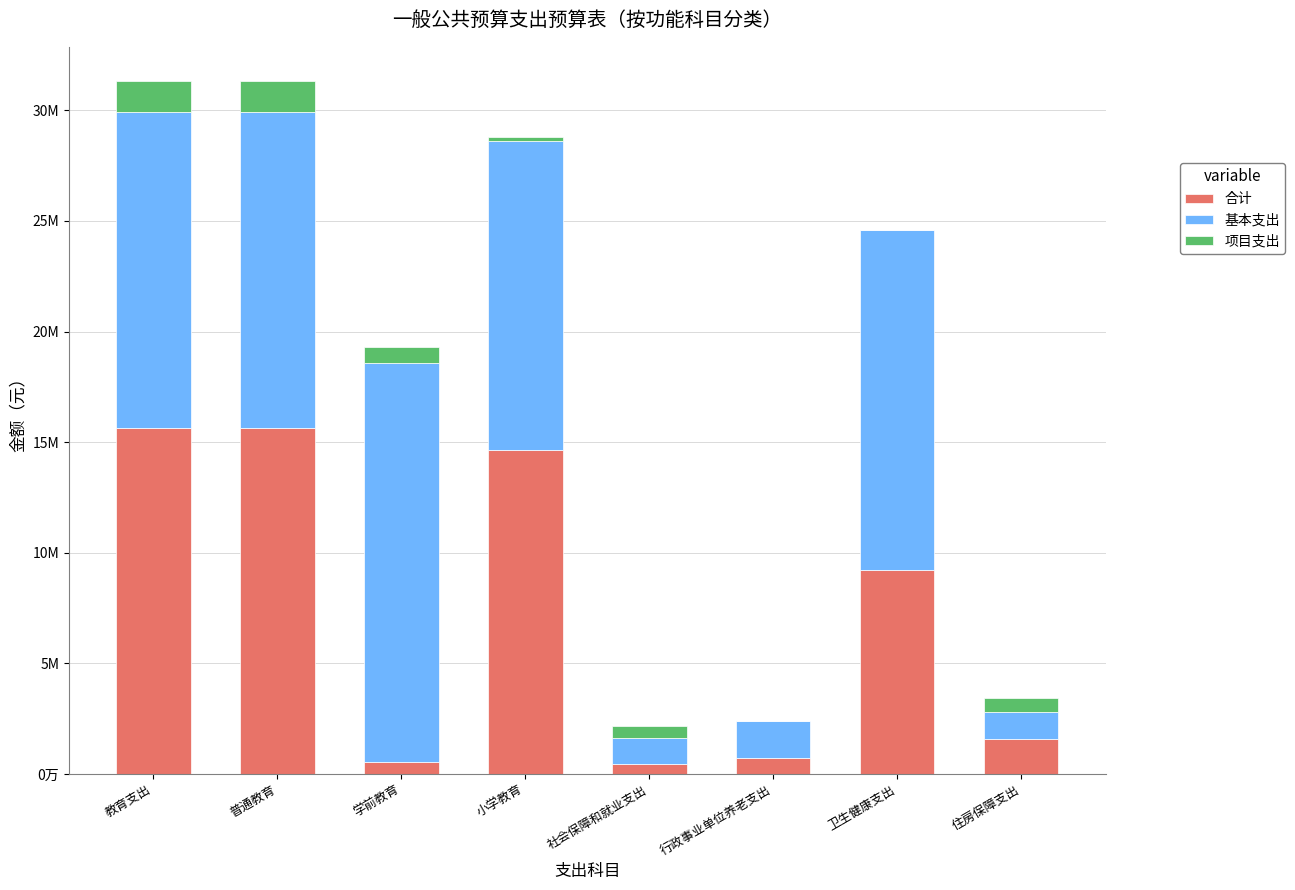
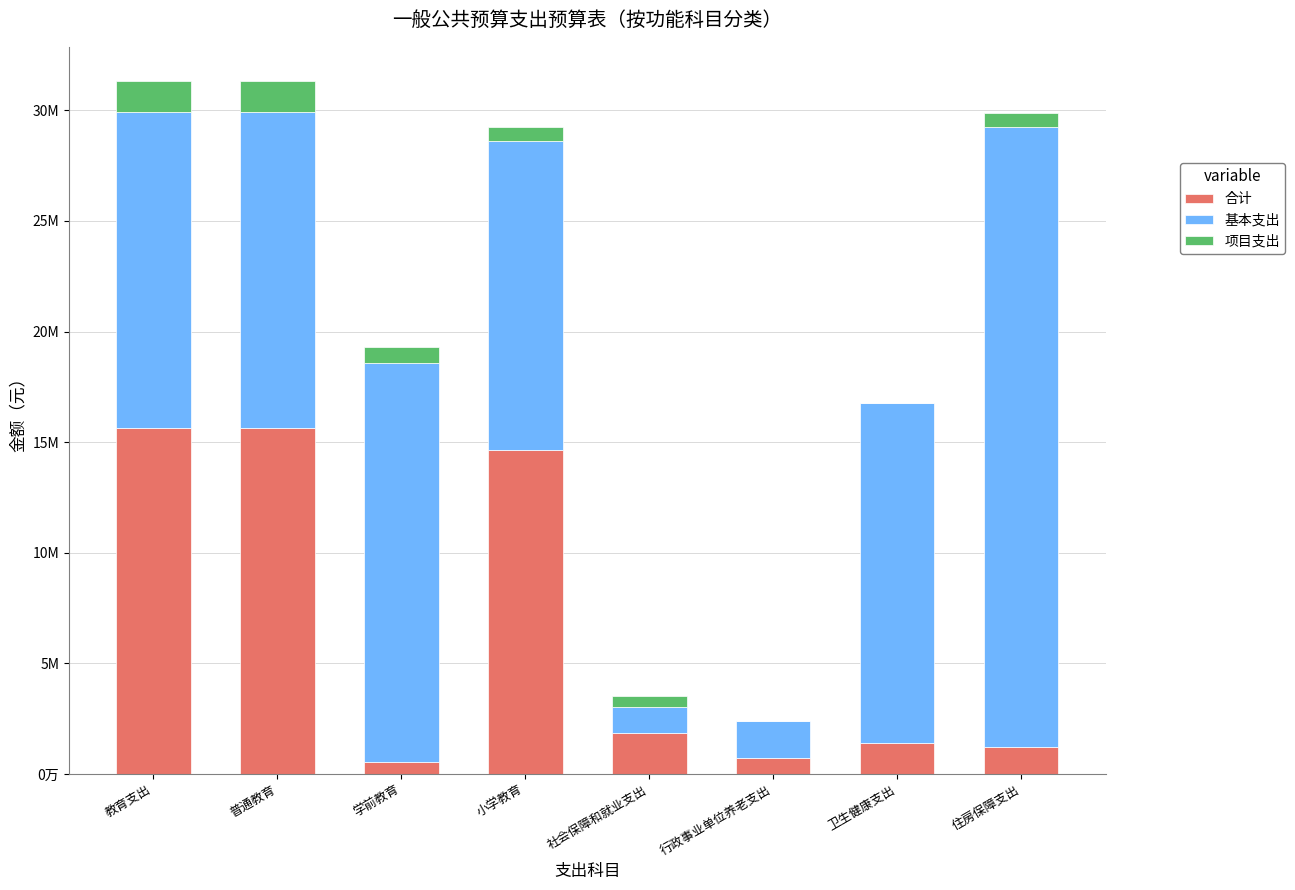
  {
    "合计": {
      "教育支出": 15700000,
      "普通教育": 15700000,
      "学前教育": 600000,
      "小学教育": 14600000,
-     "社会保障和就业支出": 500000,
+     "社会保障和就业支出": 1900000,
      "行政事业单位养老支出": 700000,
-     "卫生健康支出": 9200000,
-     "住房保障支出": 1600000
+     "卫生健康支出": 1400000,
+     "住房保障支出": 1200000
    },
    "基本支出": {
      "教育支出": 14300000,
      "普通教育": 14300000,
      "学前教育": 18000000,
      "小学教育": 14000000,
      "社会保障和就业支出": 1200000,
      "行政事业单位养老支出": 1700000,
      "卫生健康支出": 15400000,
-     "住房保障支出": 1200000
+     "住房保障支出": 28000000
    },
    "项目支出": {
      "教育支出": 1400000,
      "普通教育": 1400000,
      "学前教育": 700000,
-     "小学教育": 200000,
+     "小学教育": 700000,
      "社会保障和就业支出": 500000,
      "行政事业单位养老支出": 0,
      "卫生健康支出": 0,
      "住房保障支出": 600000
    }
  }
